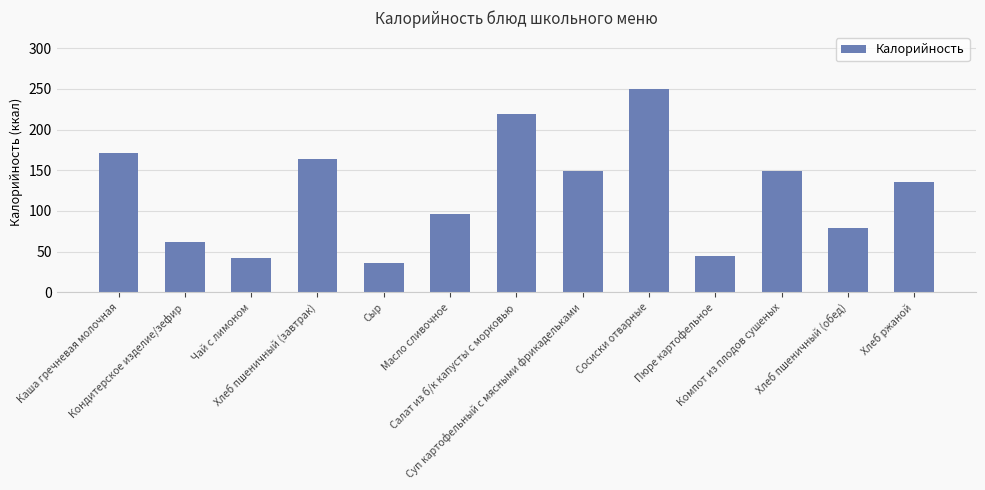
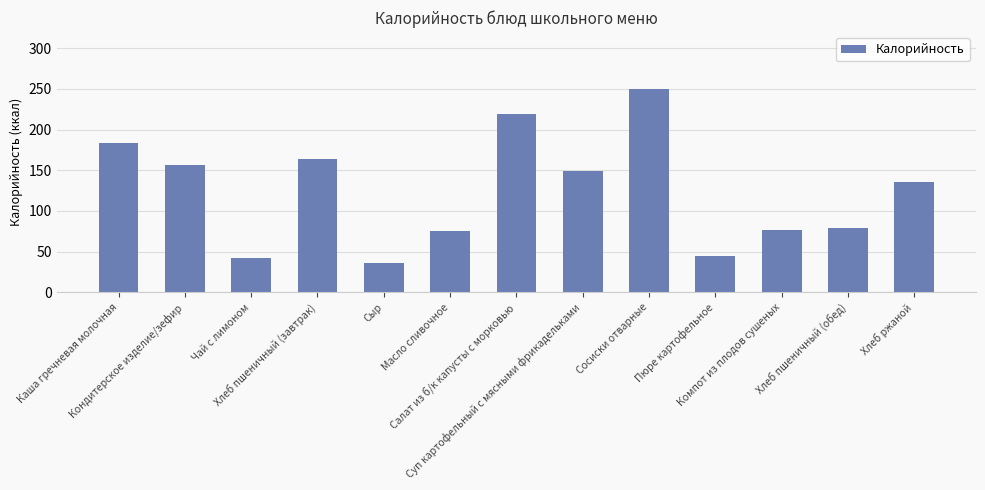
  {
-   "Каша гречневая молочная": 170,
-   "Кондитерское изделие/зефир": 60,
+   "Каша гречневая молочная": 180,
+   "Кондитерское изделие/зефир": 160,
    "Чай с лимоном": 40,
    "Хлеб пшеничный (завтрак)": 160,
    "Сыр": 40,
-   "Масло сливочное": 100,
+   "Масло сливочное": 70,
    "Салат из б/к капусты с морковью": 220,
    "Суп картофельный с мясными фрикадельками": 150,
    "Сосиски отварные": 250,
    "Пюре картофельное": 50,
-   "Компот из плодов сушеных": 150,
+   "Компот из плодов сушеных": 80,
    "Хлеб пшеничный (обед)": 80,
    "Хлеб ржаной": 140
  }
